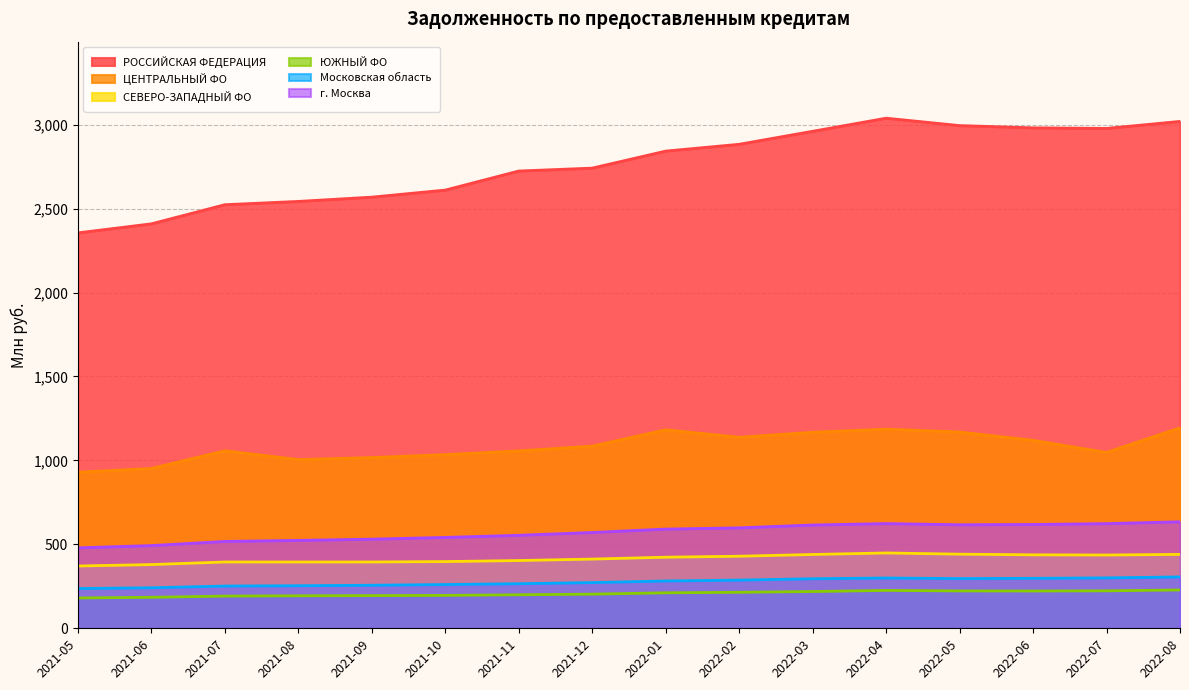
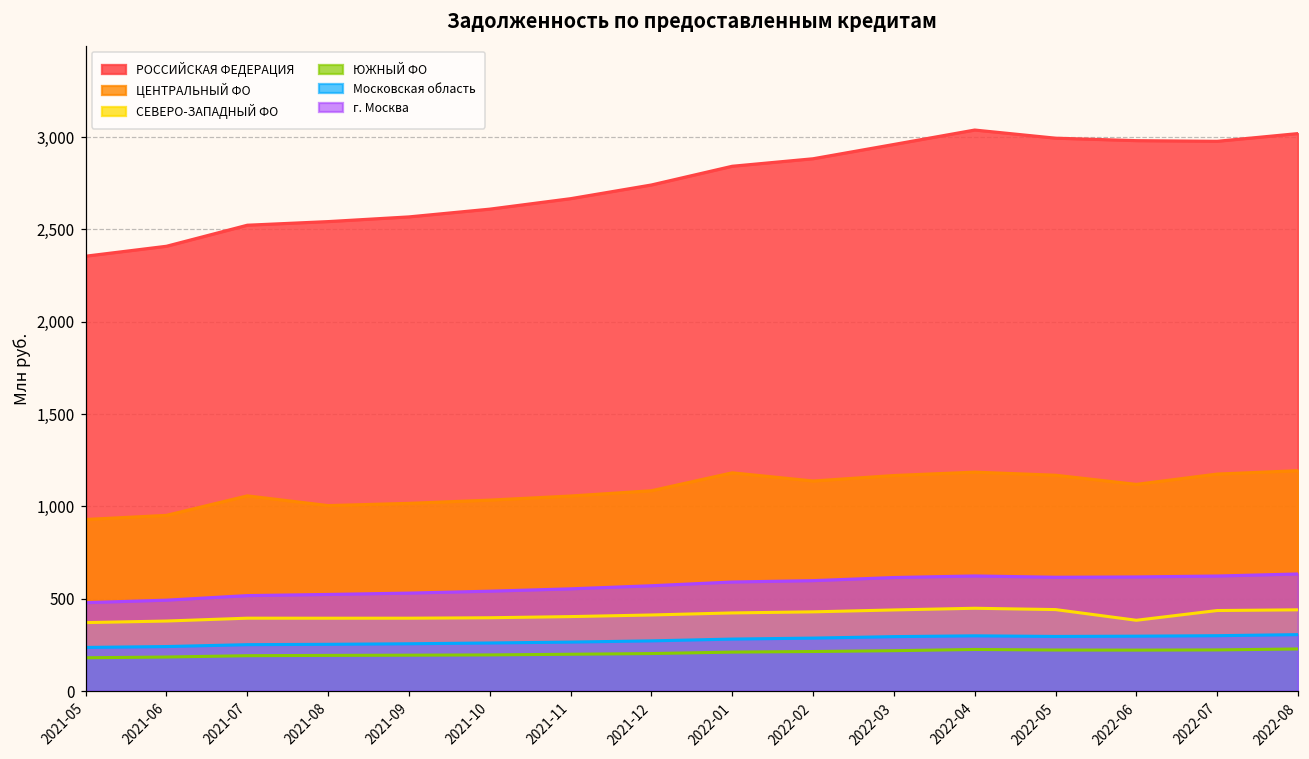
  {
    "РОССИЙСКАЯ ФЕДЕРАЦИЯ": {
      "2021-05": "2,360",
      "2021-06": "2,410",
      "2021-07": "2,520",
      "2021-08": "2,540",
      "2021-09": "2,570",
      "2021-10": "2,610",
-     "2021-11": "2,720",
+     "2021-11": "2,670",
      "2021-12": "2,740",
      "2022-01": "2,840",
      "2022-02": "2,880",
      "2022-03": "2,960",
      "2022-04": "3,040",
      "2022-05": "2,990",
      "2022-06": "2,980",
      "2022-07": "2,980",
      "2022-08": "3,020"
    },
    "ЦЕНТРАЛЬНЫЙ ФО": {
      "2021-05": "930",
      "2021-06": "950",
      "2021-07": "1,060",
      "2021-08": "1,000",
      "2021-09": "1,020",
      "2021-10": "1,030",
      "2021-11": "1,060",
      "2021-12": "1,090",
      "2022-01": "1,180",
      "2022-02": "1,140",
      "2022-03": "1,170",
      "2022-04": "1,190",
      "2022-05": "1,170",
      "2022-06": "1,120",
-     "2022-07": "1,050",
+     "2022-07": "1,180",
      "2022-08": "1,190"
    },
    "СЕВЕРО-ЗАПАДНЫЙ ФО": {
      "2021-05": "370",
      "2021-06": "380",
      "2021-07": "400",
      "2021-08": "390",
      "2021-09": "390",
      "2021-10": "400",
      "2021-11": "400",
      "2021-12": "410",
      "2022-01": "420",
      "2022-02": "430",
      "2022-03": "440",
      "2022-04": "450",
      "2022-05": "440",
-     "2022-06": "440",
+     "2022-06": "380",
      "2022-07": "440",
      "2022-08": "440"
    },
    "ЮЖНЫЙ ФО": {
      "2021-05": "180",
      "2021-06": "180",
      "2021-07": "190",
      "2021-08": "190",
      "2021-09": "190",
      "2021-10": "200",
      "2021-11": "200",
      "2021-12": "200",
      "2022-01": "210",
      "2022-02": "210",
      "2022-03": "220",
      "2022-04": "230",
      "2022-05": "220",
      "2022-06": "220",
      "2022-07": "220",
      "2022-08": "230"
    },
    "Московская область": {
      "2021-05": "240",
      "2021-06": "240",
      "2021-07": "250",
      "2021-08": "250",
      "2021-09": "260",
      "2021-10": "260",
      "2021-11": "270",
      "2021-12": "270",
      "2022-01": "280",
      "2022-02": "290",
      "2022-03": "300",
      "2022-04": "300",
      "2022-05": "300",
      "2022-06": "300",
      "2022-07": "300",
      "2022-08": "310"
    },
    "г. Москва": {
      "2021-05": "480",
      "2021-06": "490",
      "2021-07": "520",
      "2021-08": "520",
      "2021-09": "530",
      "2021-10": "540",
      "2021-11": "550",
      "2021-12": "570",
      "2022-01": "590",
      "2022-02": "600",
      "2022-03": "620",
      "2022-04": "620",
      "2022-05": "620",
      "2022-06": "620",
      "2022-07": "620",
      "2022-08": "630"
    }
  }
